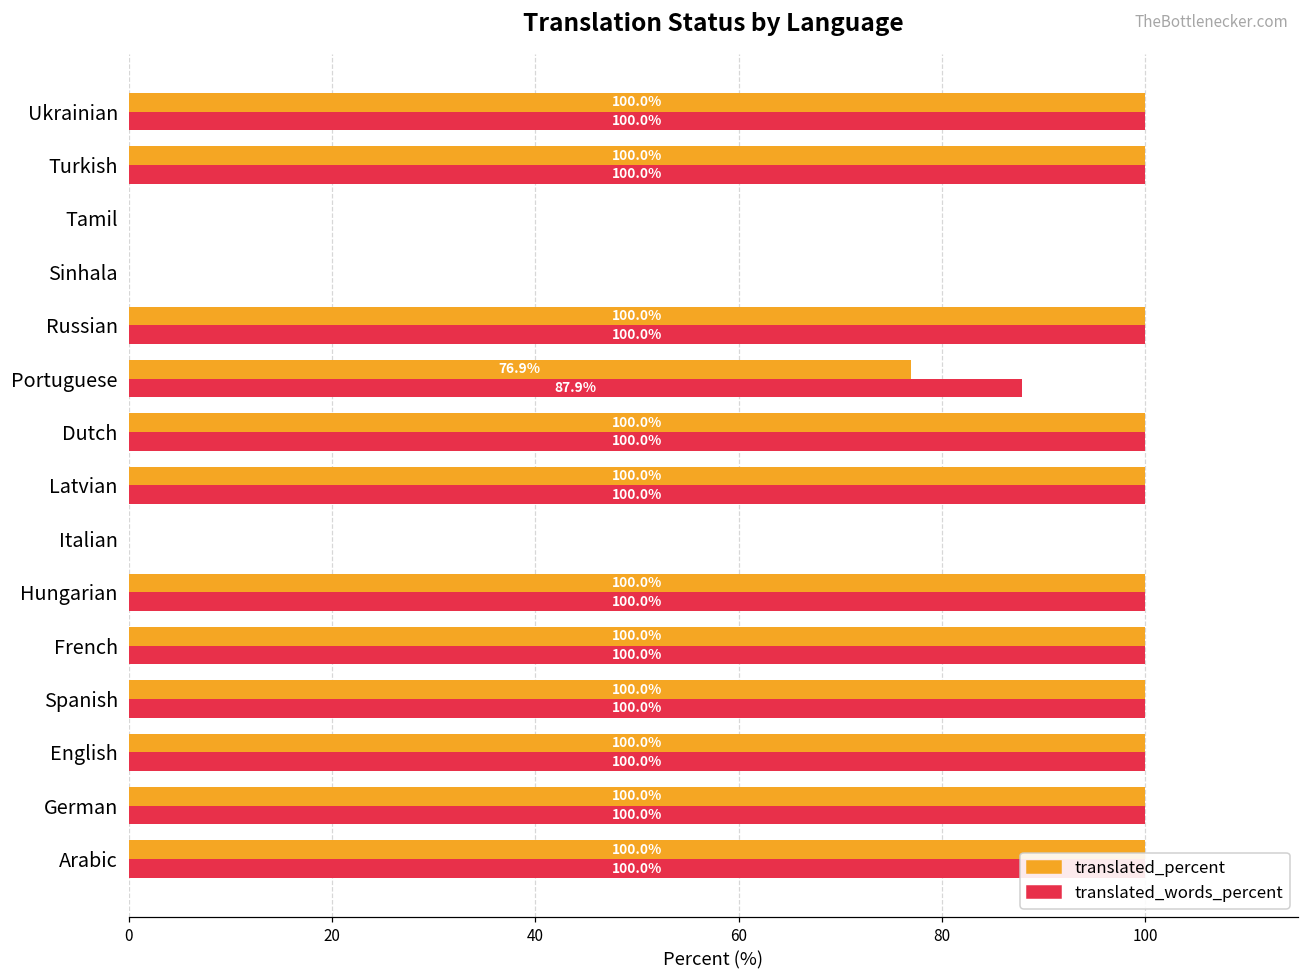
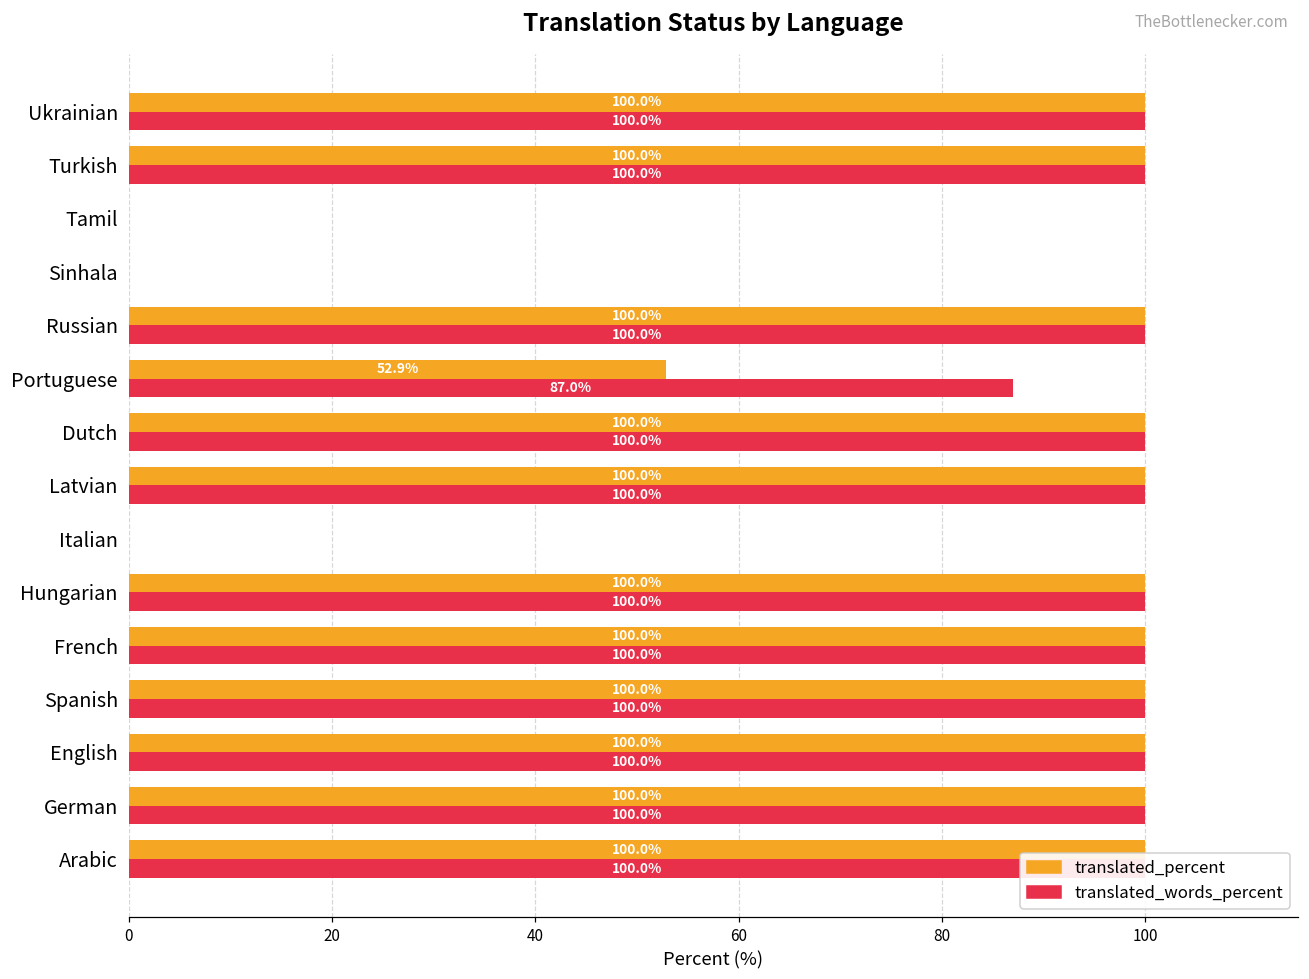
  {
    "translated_percent": {
      "Ukrainian": "100.0%",
      "Turkish": "100.0%",
      "Russian": "100.0%",
-     "Portuguese": "76.9%",
+     "Portuguese": "52.9%",
      "Dutch": "100.0%",
      "Latvian": "100.0%",
      "Hungarian": "100.0%",
      "French": "100.0%",
      "Spanish": "100.0%",
      "English": "100.0%",
      "German": "100.0%"
    },
    "translated_words_percent": {
      "Ukrainian": "100.0%",
      "Turkish": "100.0%",
      "Russian": "100.0%",
-     "Portuguese": "87.9%",
+     "Portuguese": "87.0%",
      "Dutch": "100.0%",
      "Latvian": "100.0%",
      "Hungarian": "100.0%",
      "French": "100.0%",
      "Spanish": "100.0%",
      "English": "100.0%",
      "German": "100.0%"
    }
  }
